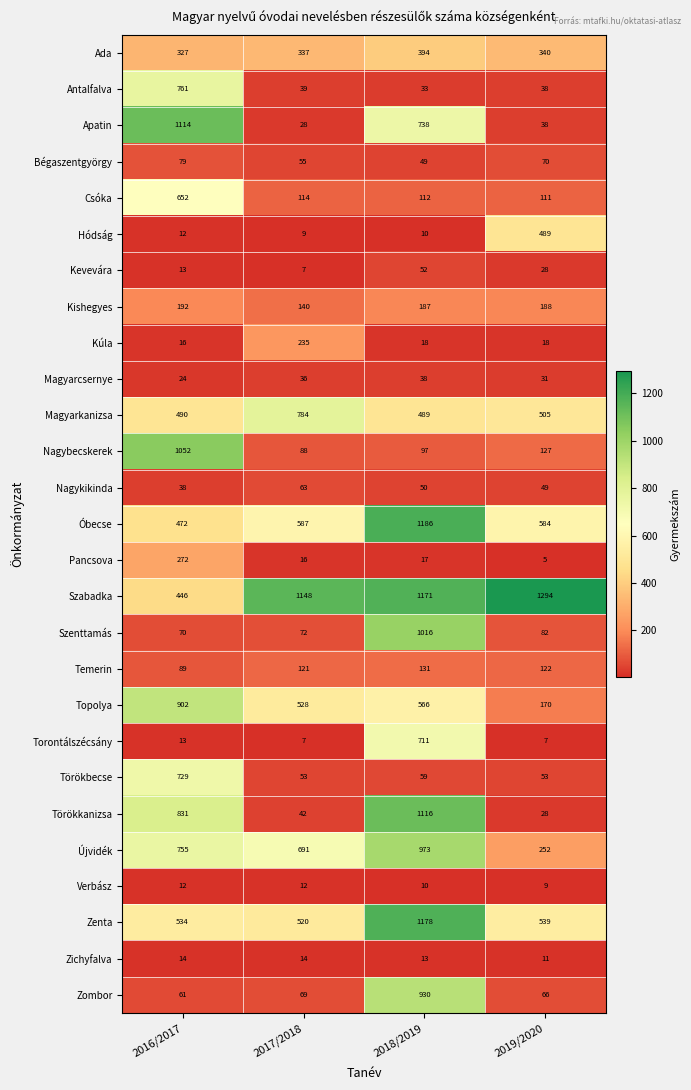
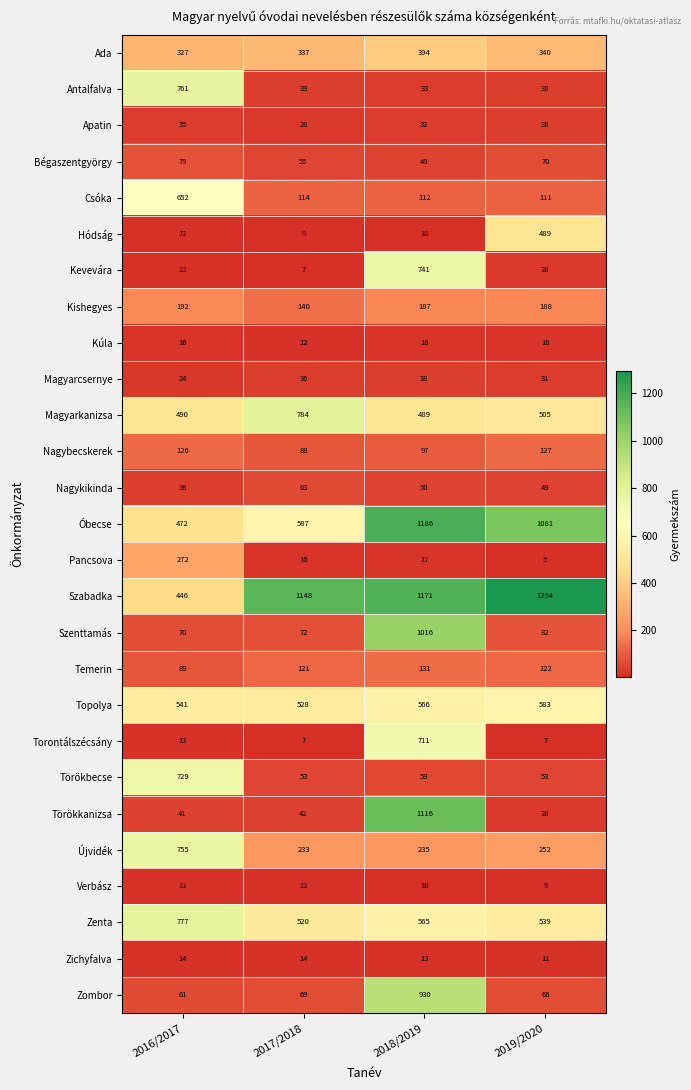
  {
    "Ada": {
      "2016/2017": 327,
      "2017/2018": 337,
      "2018/2019": 394,
      "2019/2020": 340
    },
    "Antalfalva": {
      "2016/2017": 761,
      "2017/2018": 39,
      "2018/2019": 33,
      "2019/2020": 38
    },
    "Apatin": {
-     "2016/2017": 1114,
+     "2016/2017": 35,
      "2017/2018": 28,
-     "2018/2019": 738,
+     "2018/2019": 32,
      "2019/2020": 38
    },
    "Bégaszentgyörgy": {
      "2016/2017": 79,
      "2017/2018": 55,
      "2018/2019": 49,
      "2019/2020": 70
    },
    "Csóka": {
      "2016/2017": 652,
      "2017/2018": 114,
      "2018/2019": 112,
      "2019/2020": 111
    },
    "Hódság": {
      "2016/2017": 12,
      "2017/2018": 9,
      "2018/2019": 10,
      "2019/2020": 489
    },
    "Kevevára": {
      "2016/2017": 13,
      "2017/2018": 7,
-     "2018/2019": 52,
+     "2018/2019": 741,
      "2019/2020": 28
    },
    "Kishegyes": {
      "2016/2017": 192,
      "2017/2018": 140,
      "2018/2019": 187,
      "2019/2020": 188
    },
    "Kúla": {
      "2016/2017": 16,
-     "2017/2018": 235,
+     "2017/2018": 12,
      "2018/2019": 18,
      "2019/2020": 18
    },
    "Magyarcsernye": {
      "2016/2017": 24,
      "2017/2018": 36,
      "2018/2019": 38,
      "2019/2020": 31
    },
    "Magyarkanizsa": {
      "2016/2017": 490,
      "2017/2018": 784,
      "2018/2019": 489,
      "2019/2020": 505
    },
    "Nagybecskerek": {
-     "2016/2017": 1052,
+     "2016/2017": 126,
      "2017/2018": 88,
      "2018/2019": 97,
      "2019/2020": 127
    },
    "Nagykikinda": {
      "2016/2017": 38,
      "2017/2018": 63,
      "2018/2019": 50,
      "2019/2020": 49
    },
    "Óbecse": {
      "2016/2017": 472,
      "2017/2018": 587,
      "2018/2019": 1186,
-     "2019/2020": 584
+     "2019/2020": 1081
    },
    "Pancsova": {
      "2016/2017": 272,
      "2017/2018": 16,
      "2018/2019": 17,
      "2019/2020": 5
    },
    "Szabadka": {
      "2016/2017": 446,
      "2017/2018": 1148,
      "2018/2019": 1171,
      "2019/2020": 1294
    },
    "Szenttamás": {
      "2016/2017": 70,
      "2017/2018": 72,
      "2018/2019": 1016,
      "2019/2020": 82
    },
    "Temerin": {
      "2016/2017": 89,
      "2017/2018": 121,
      "2018/2019": 131,
      "2019/2020": 122
    },
    "Topolya": {
-     "2016/2017": 902,
+     "2016/2017": 541,
      "2017/2018": 528,
      "2018/2019": 566,
-     "2019/2020": 170
+     "2019/2020": 583
    },
    "Torontálszécsány": {
      "2016/2017": 13,
      "2017/2018": 7,
      "2018/2019": 711,
      "2019/2020": 7
    },
    "Törökbecse": {
      "2016/2017": 729,
      "2017/2018": 53,
      "2018/2019": 59,
      "2019/2020": 53
    },
    "Törökkanizsa": {
-     "2016/2017": 831,
+     "2016/2017": 41,
      "2017/2018": 42,
      "2018/2019": 1116,
      "2019/2020": 28
    },
    "Újvidék": {
      "2016/2017": 755,
-     "2017/2018": 691,
-     "2018/2019": 973,
+     "2017/2018": 233,
+     "2018/2019": 235,
      "2019/2020": 252
    },
    "Verbász": {
      "2016/2017": 12,
      "2017/2018": 12,
      "2018/2019": 10,
      "2019/2020": 9
    },
    "Zenta": {
-     "2016/2017": 534,
+     "2016/2017": 777,
      "2017/2018": 520,
-     "2018/2019": 1178,
+     "2018/2019": 565,
      "2019/2020": 539
    },
    "Zichyfalva": {
      "2016/2017": 14,
      "2017/2018": 14,
      "2018/2019": 13,
      "2019/2020": 11
    },
    "Zombor": {
      "2016/2017": 61,
      "2017/2018": 69,
      "2018/2019": 930,
      "2019/2020": 66
    }
  }
